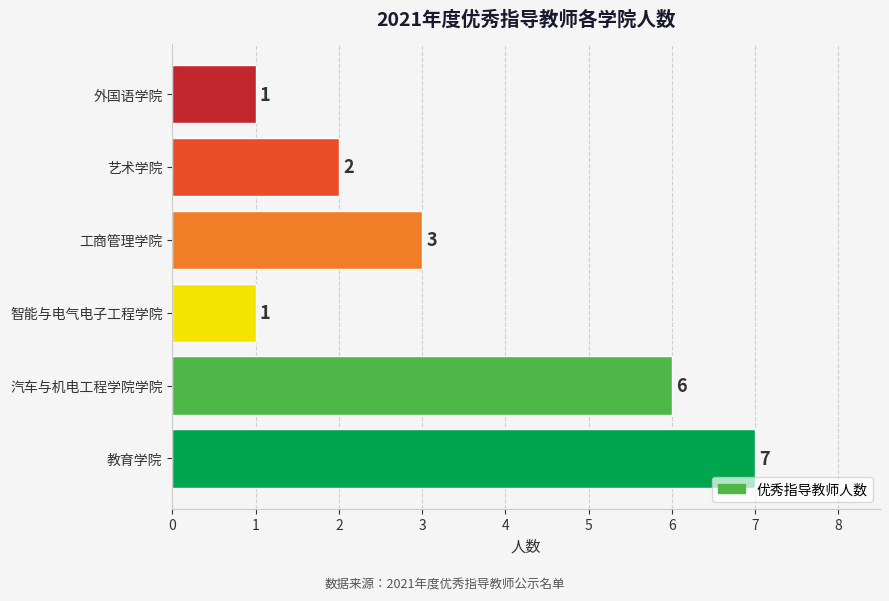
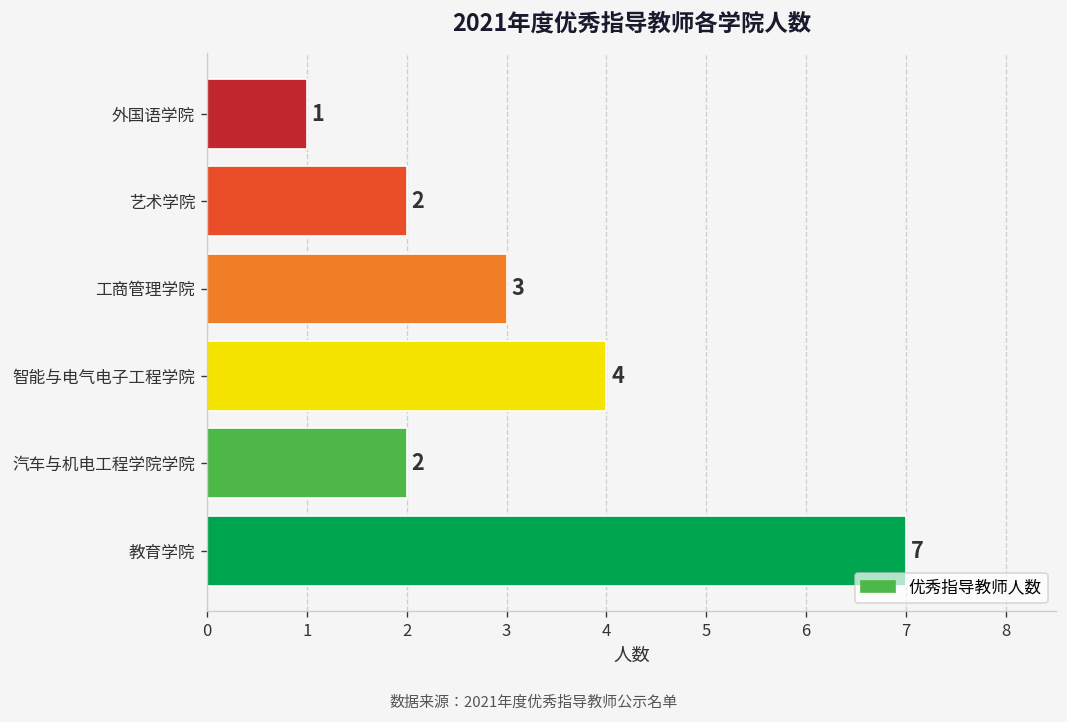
  {
    "外国语学院": 1,
    "艺术学院": 2,
    "工商管理学院": 3,
-   "智能与电气电子工程学院": 1,
-   "汽车与机电工程学院学院": 6,
+   "智能与电气电子工程学院": 4,
+   "汽车与机电工程学院学院": 2,
    "教育学院": 7
  }
